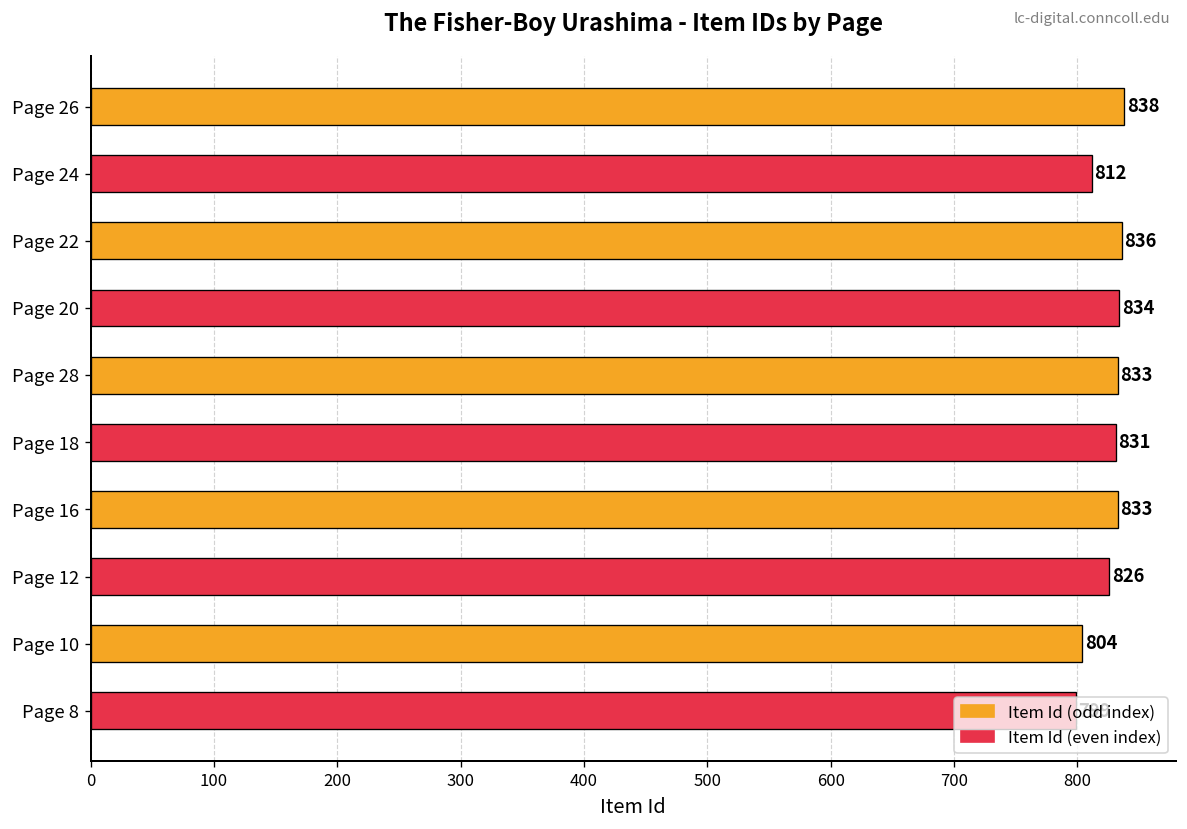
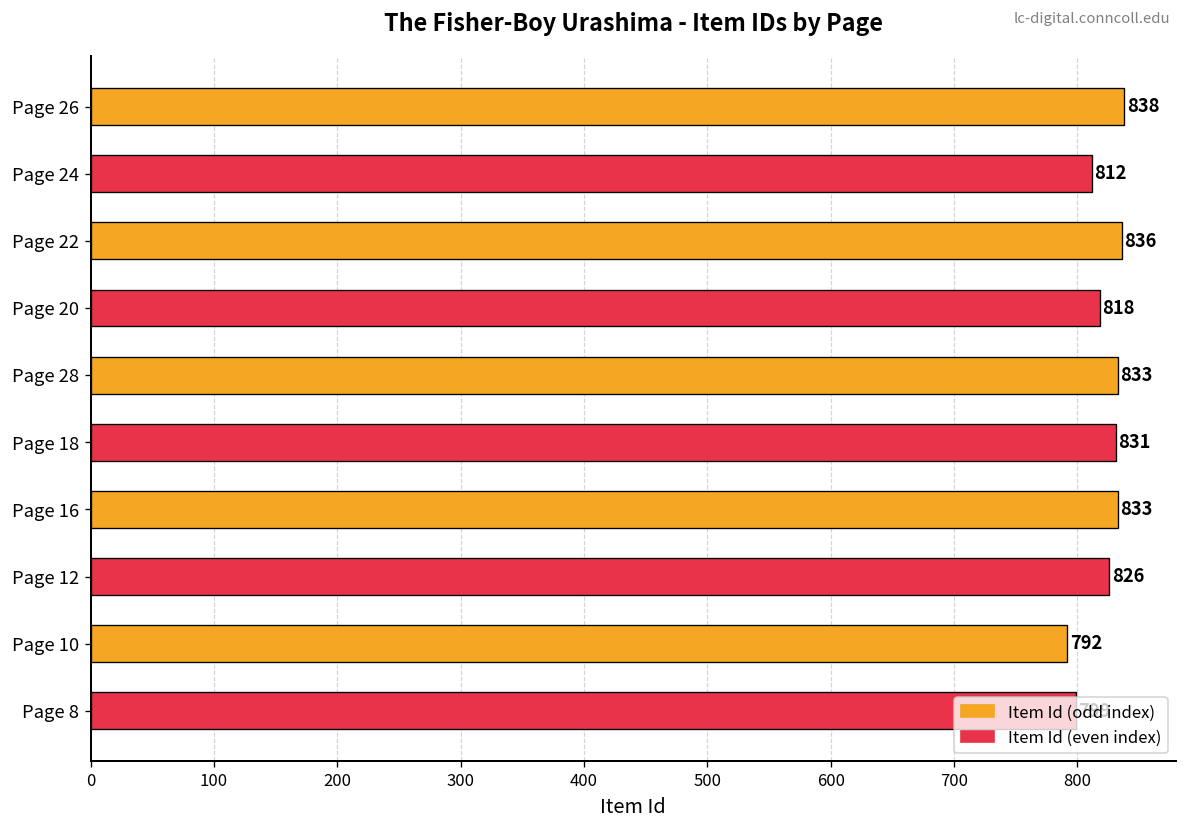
  {
    "Page 26": 838,
    "Page 24": 812,
    "Page 22": 836,
-   "Page 20": 834,
+   "Page 20": 818,
    "Page 28": 833,
    "Page 18": 831,
    "Page 16": 833,
    "Page 12": 826,
-   "Page 10": 804
+   "Page 10": 792
  }
